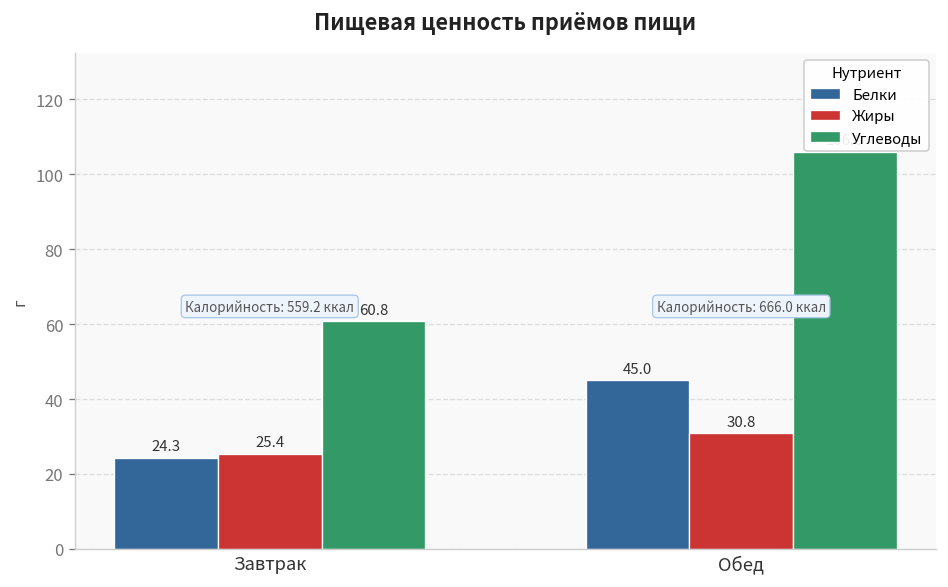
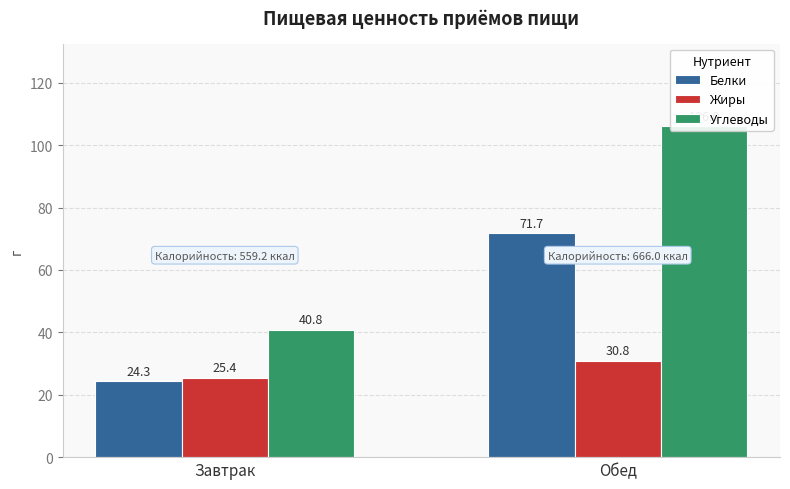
  {
    "Белки": {
      "Завтрак": 24.3,
-     "Обед": 45.0
+     "Обед": 71.7
    },
    "Жиры": {
      "Завтрак": 25.4,
      "Обед": 30.8
    },
    "Углеводы": {
-     "Завтрак": 60.8
+     "Завтрак": 40.8
    }
  }
